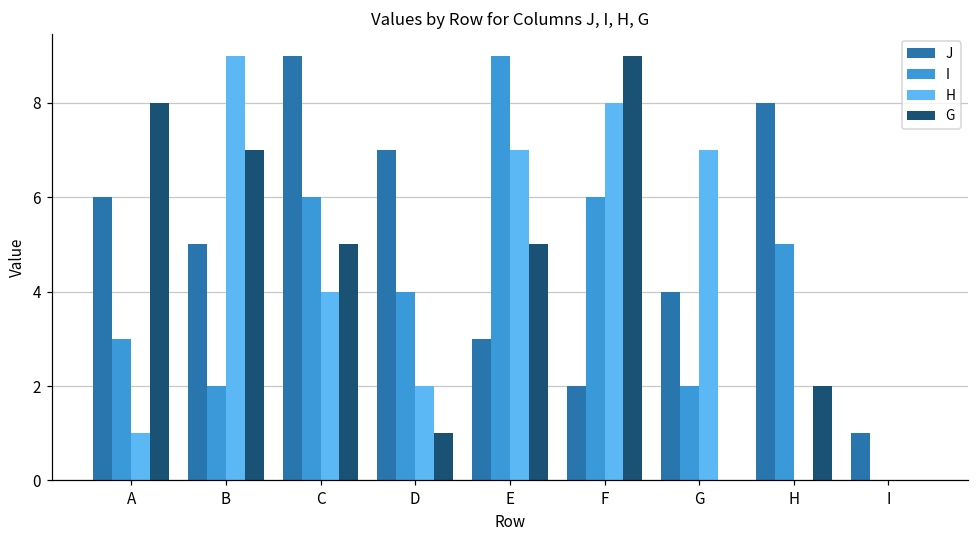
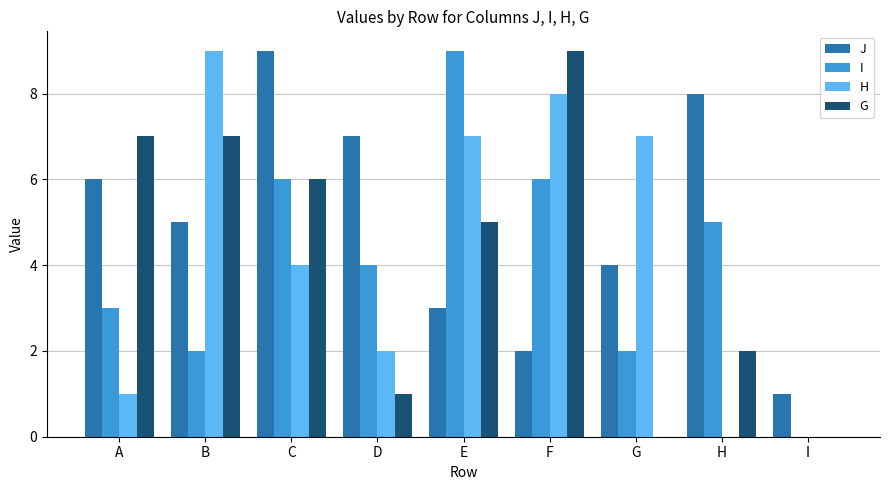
  {
    "G": {
-     "A": 8,
+     "A": 7,
      "B": 7,
-     "C": 5,
+     "C": 6,
      "D": 1,
      "E": 5,
      "F": 9,
      "G": 0,
      "H": 2,
      "I": 0
    }
  }
